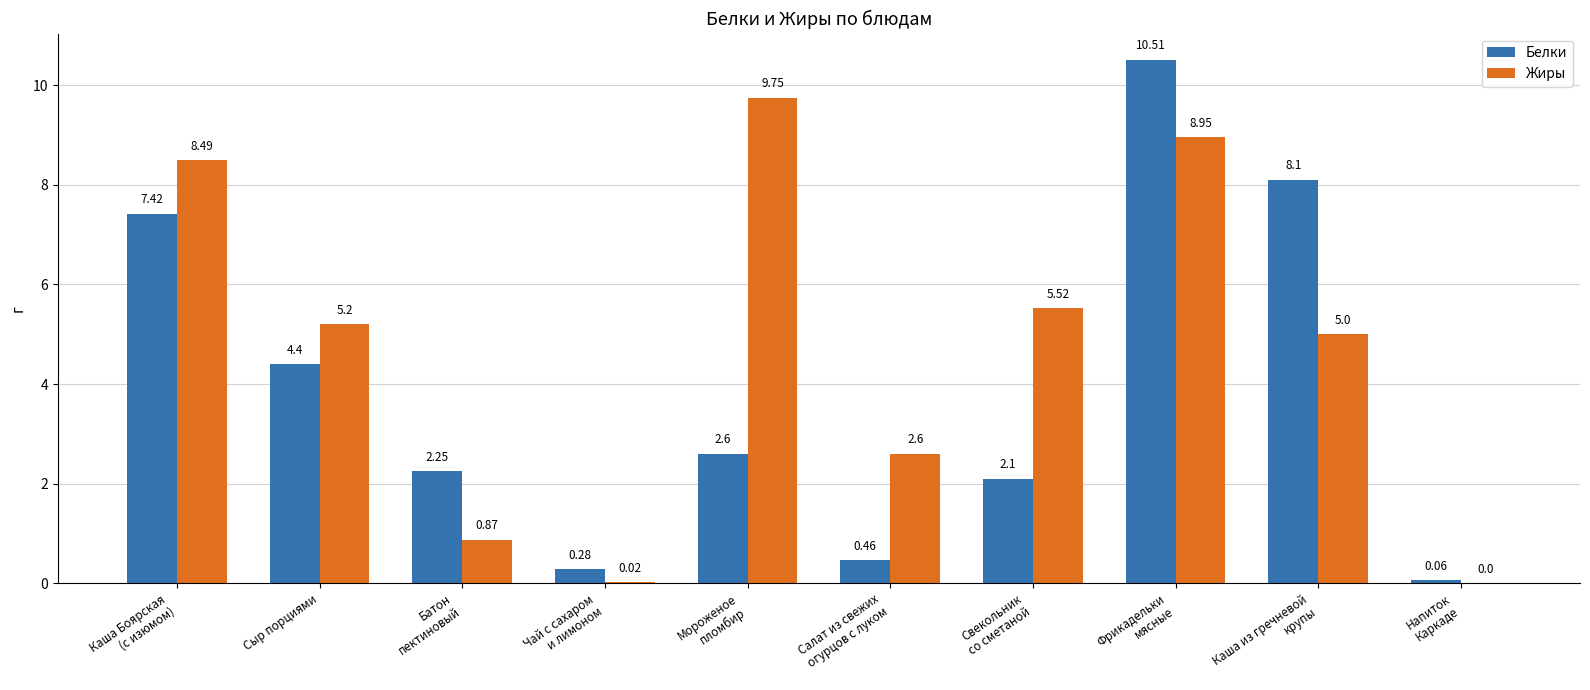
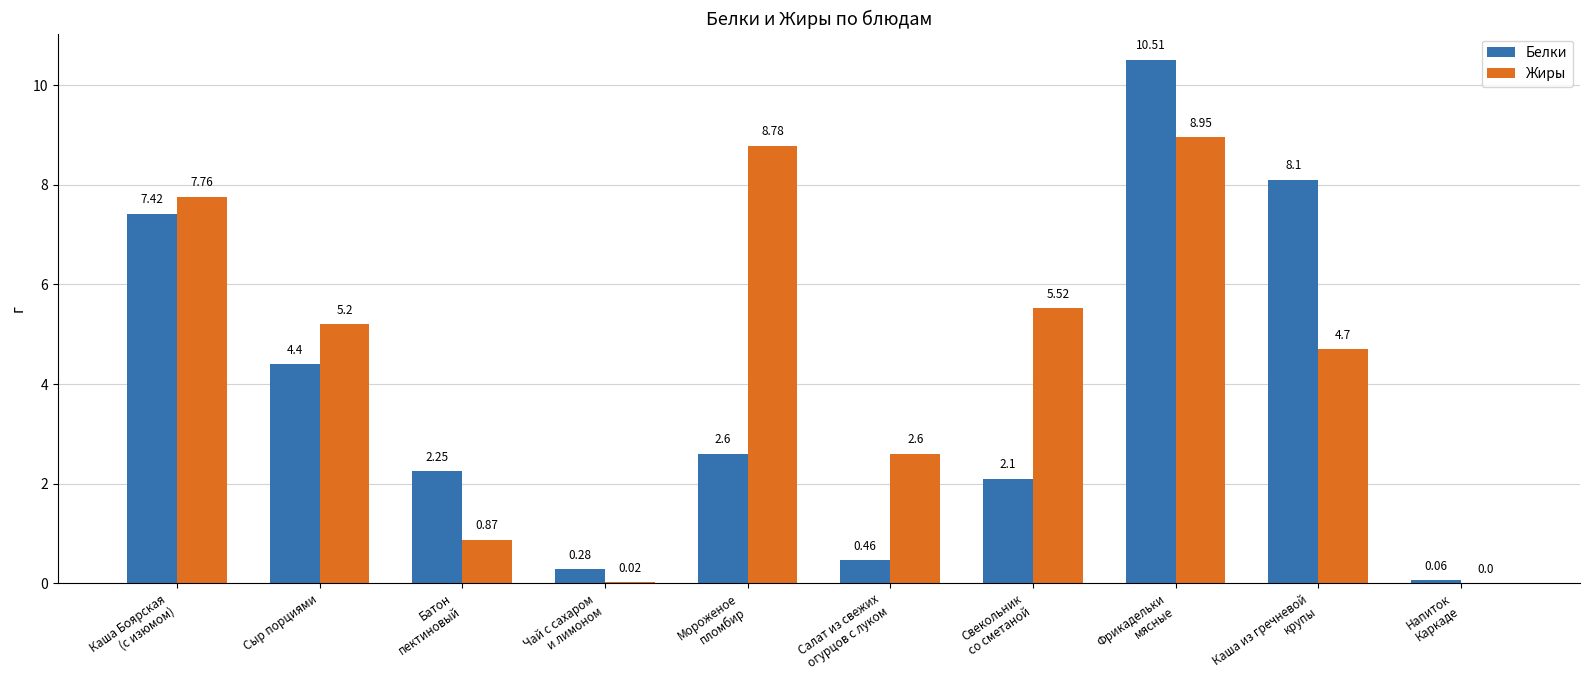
  {
    "Белки": {
      "Каша Боярская (с изюмом)": 7.42,
      "Сыр порциями": 4.4,
      "Батон пектиновый": 2.25,
      "Чай с сахаром и лимоном": 0.28,
      "Мороженое пломбир": 2.6,
      "Салат из свежих огурцов с луком": 0.46,
      "Свекольник со сметаной": 2.1,
      "Фрикадельки мясные": 10.51,
      "Каша из гречневой крупы": 8.1,
      "Напиток Каркаде": 0.06
    },
    "Жиры": {
-     "Каша Боярская (с изюмом)": 8.49,
+     "Каша Боярская (с изюмом)": 7.76,
      "Сыр порциями": 5.2,
      "Батон пектиновый": 0.87,
      "Чай с сахаром и лимоном": 0.02,
-     "Мороженое пломбир": 9.75,
+     "Мороженое пломбир": 8.78,
      "Салат из свежих огурцов с луком": 2.6,
      "Свекольник со сметаной": 5.52,
      "Фрикадельки мясные": 8.95,
-     "Каша из гречневой крупы": 5.0,
+     "Каша из гречневой крупы": 4.7,
      "Напиток Каркаде": 0.0
    }
  }
